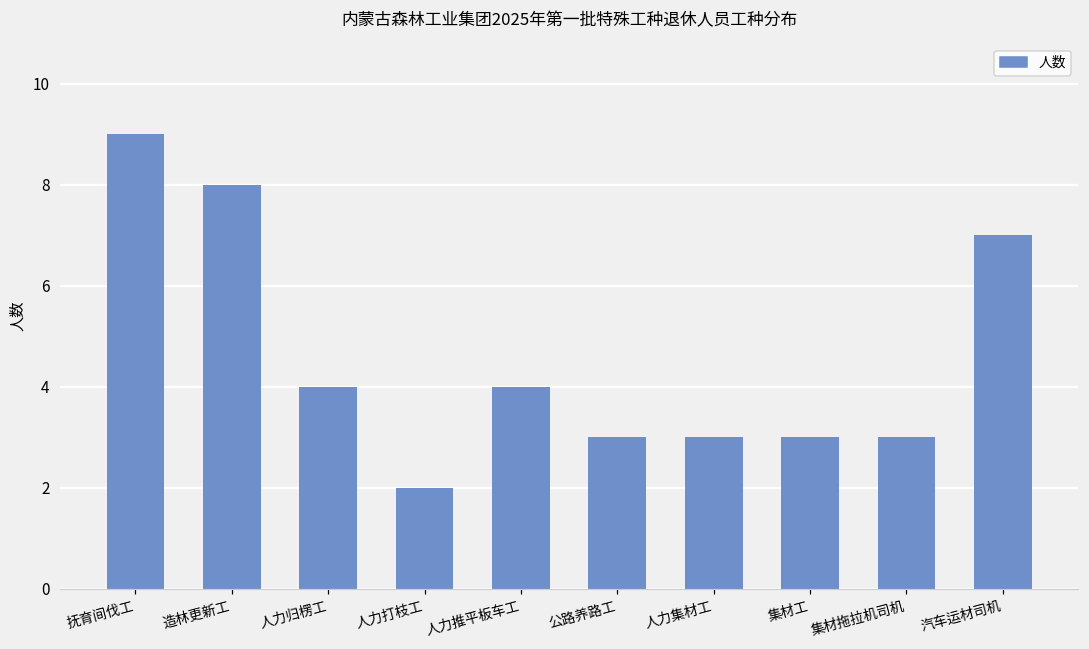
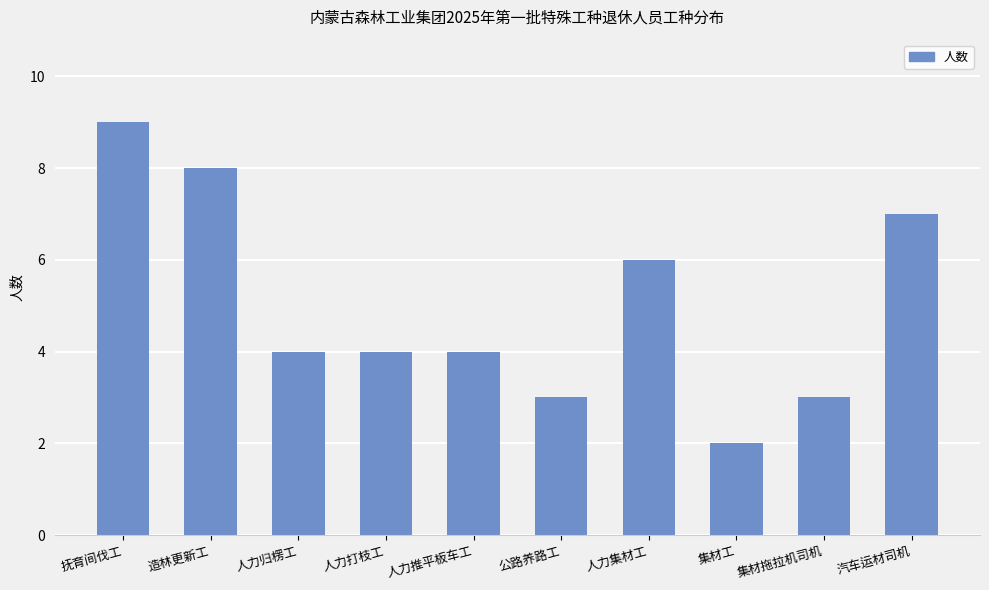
  {
    "抚育间伐工": 9,
    "造林更新工": 8,
    "人力归楞工": 4,
-   "人力打枝工": 2,
+   "人力打枝工": 4,
    "人力推平板车工": 4,
    "公路养路工": 3,
-   "人力集材工": 3,
-   "集材工": 3,
+   "人力集材工": 6,
+   "集材工": 2,
    "集材拖拉机司机": 3,
    "汽车运材司机": 7
  }
